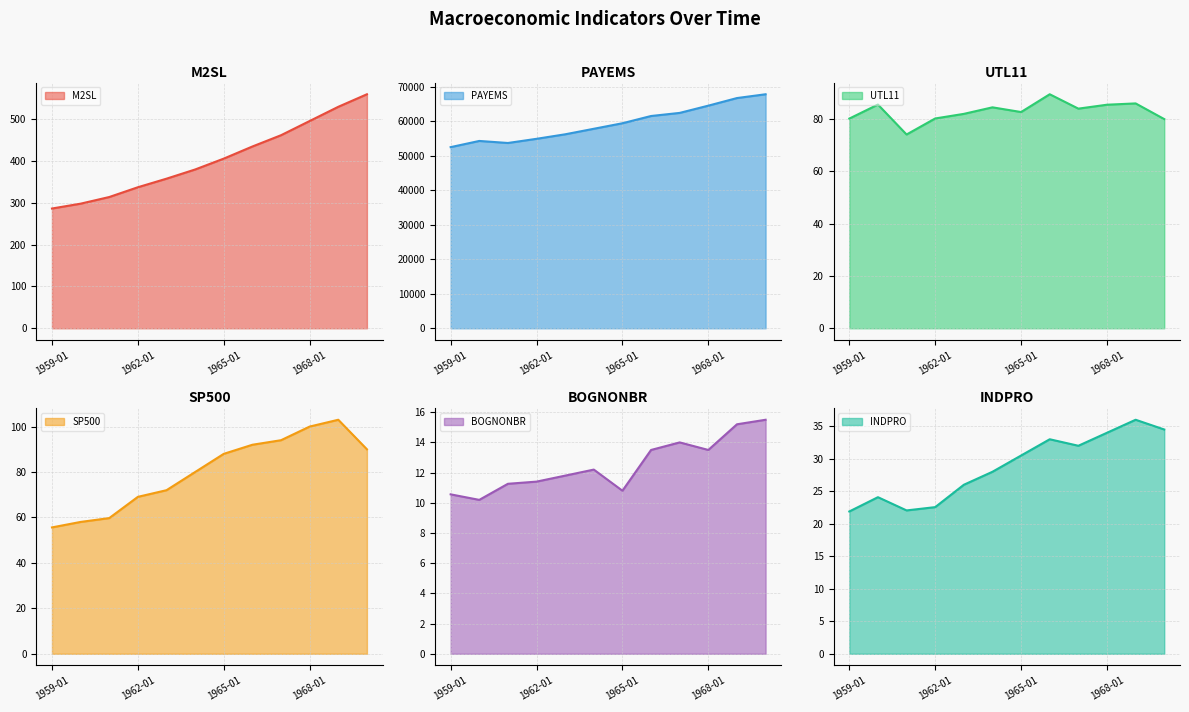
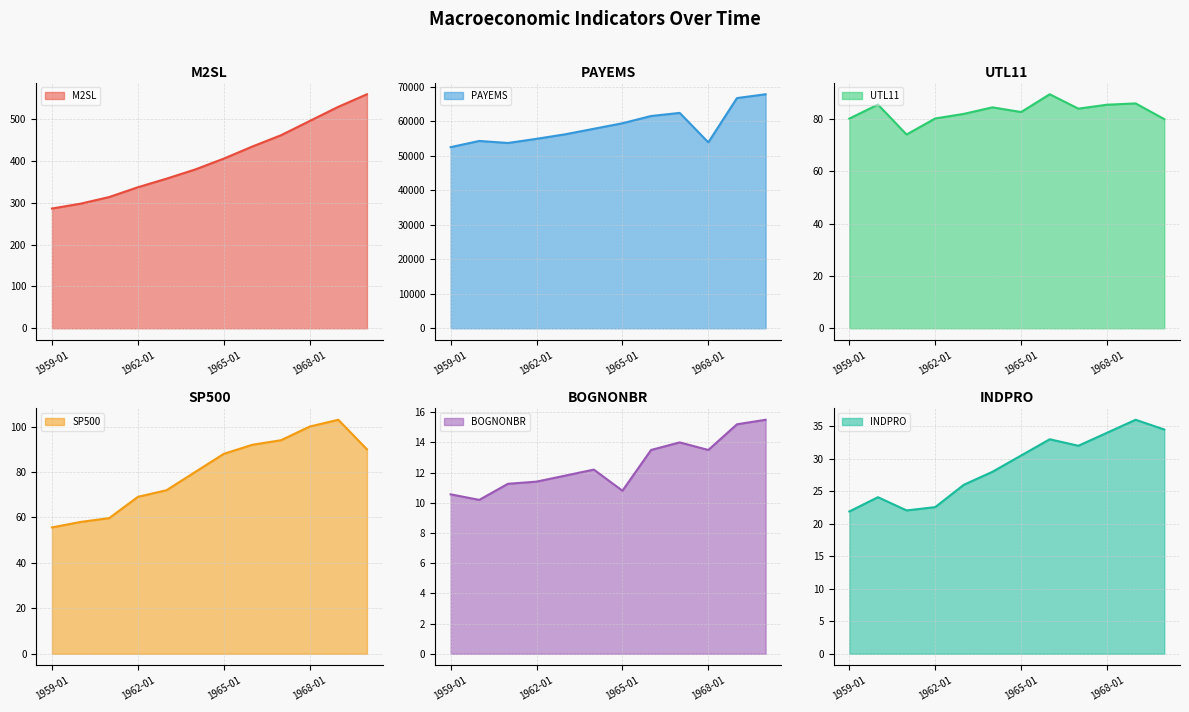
  {
    "M2SL": {
      "1959-01": 290,
      "1962-01": 340,
      "1965-01": 410,
      "1968-01": 500
    },
    "PAYEMS": {
      "1959-01": 52000,
      "1962-01": 55000,
      "1965-01": 59000,
-     "1968-01": 65000
+     "1968-01": 54000
    },
    "UTL11": {
      "1959-01": 80,
      "1962-01": 80,
      "1965-01": 83,
      "1968-01": 86
    },
    "SP500": {
      "1959-01": 56,
      "1962-01": 69,
      "1965-01": 88,
      "1968-01": 100
    },
    "BOGNONBR": {
      "1959-01": 10.6,
      "1962-01": 11.4,
      "1965-01": 10.8,
      "1968-01": 13.5
    },
    "INDPRO": {
      "1959-01": 22,
      "1962-01": 23,
      "1965-01": 31,
      "1968-01": 34
    }
  }
